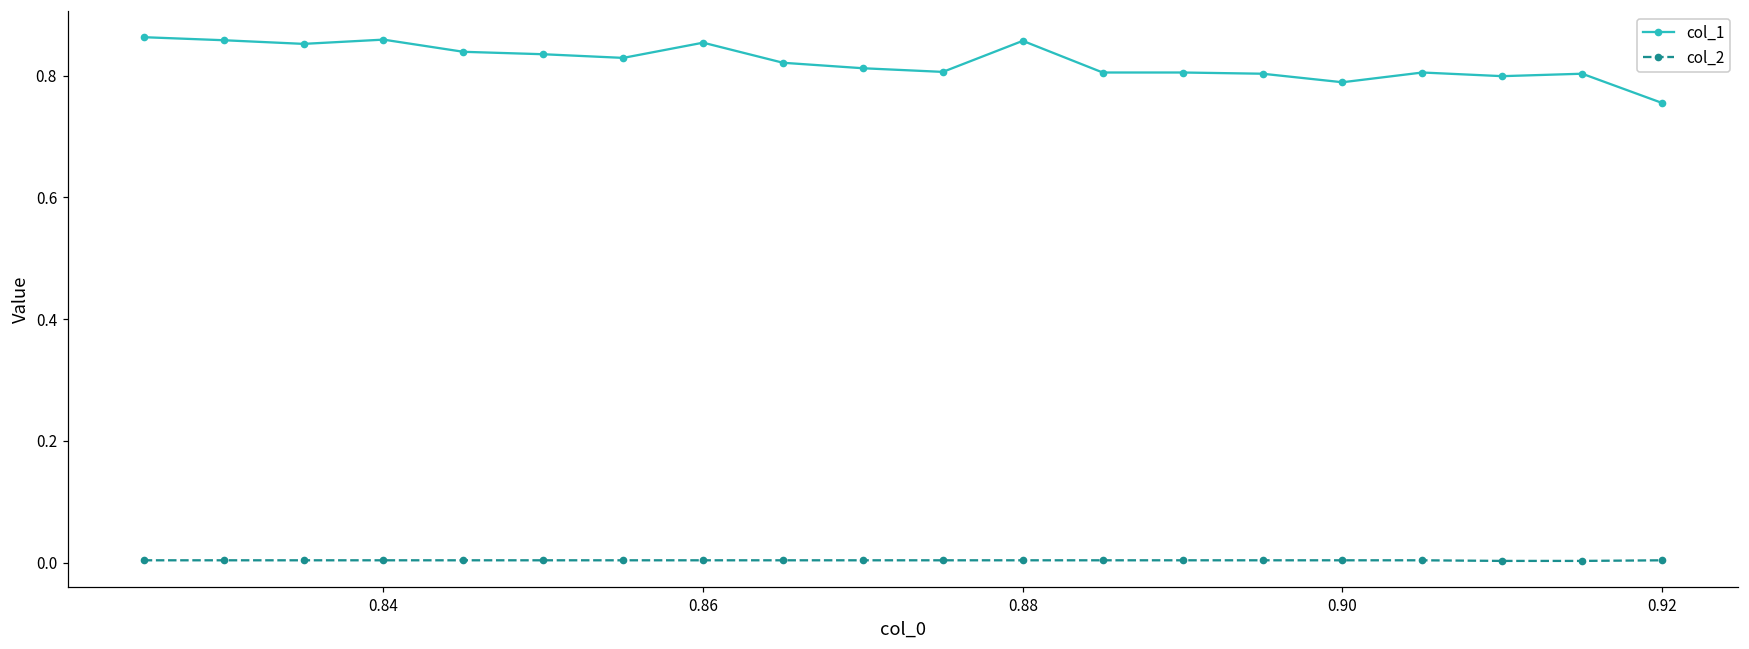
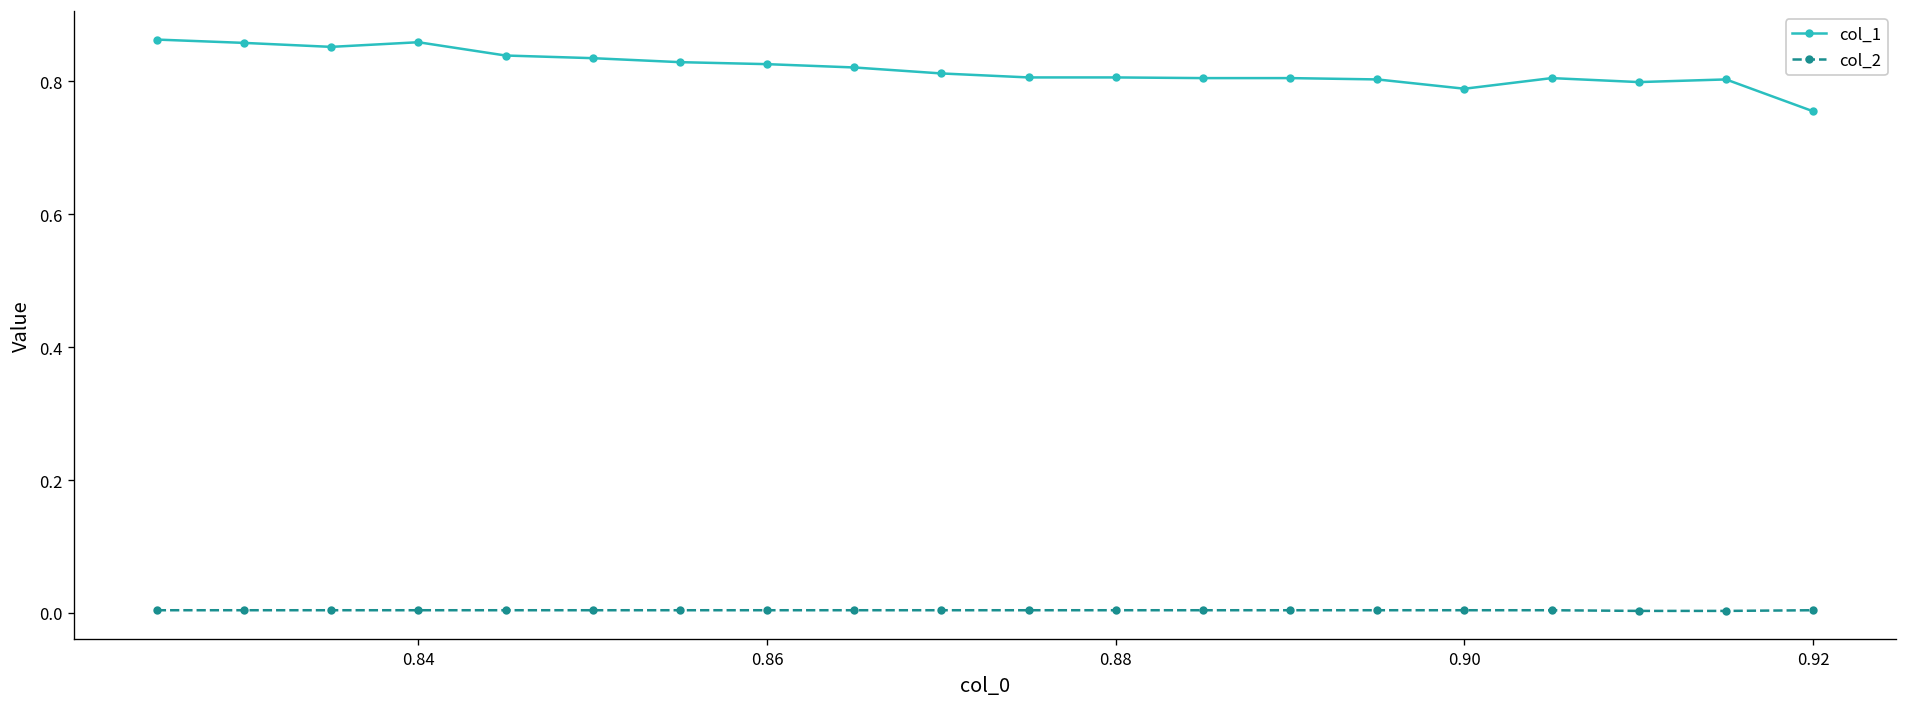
  {
    "col_1": {
      "0.84": 0.86,
-     "0.86": 0.85,
-     "0.88": 0.86,
+     "0.86": 0.83,
+     "0.88": 0.81,
      "0.90": 0.79,
      "0.92": 0.76
    },
    "col_2": {
      "0.84": 0.00,
      "0.86": 0.00,
      "0.88": 0.00,
      "0.90": 0.00,
      "0.92": 0.00
    }
  }
